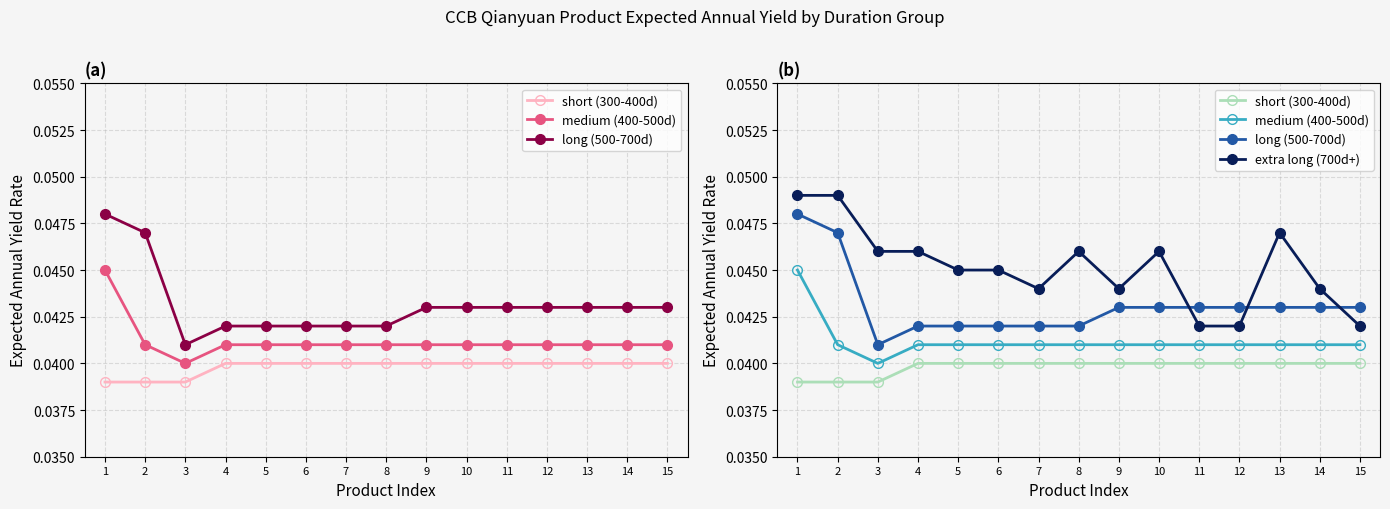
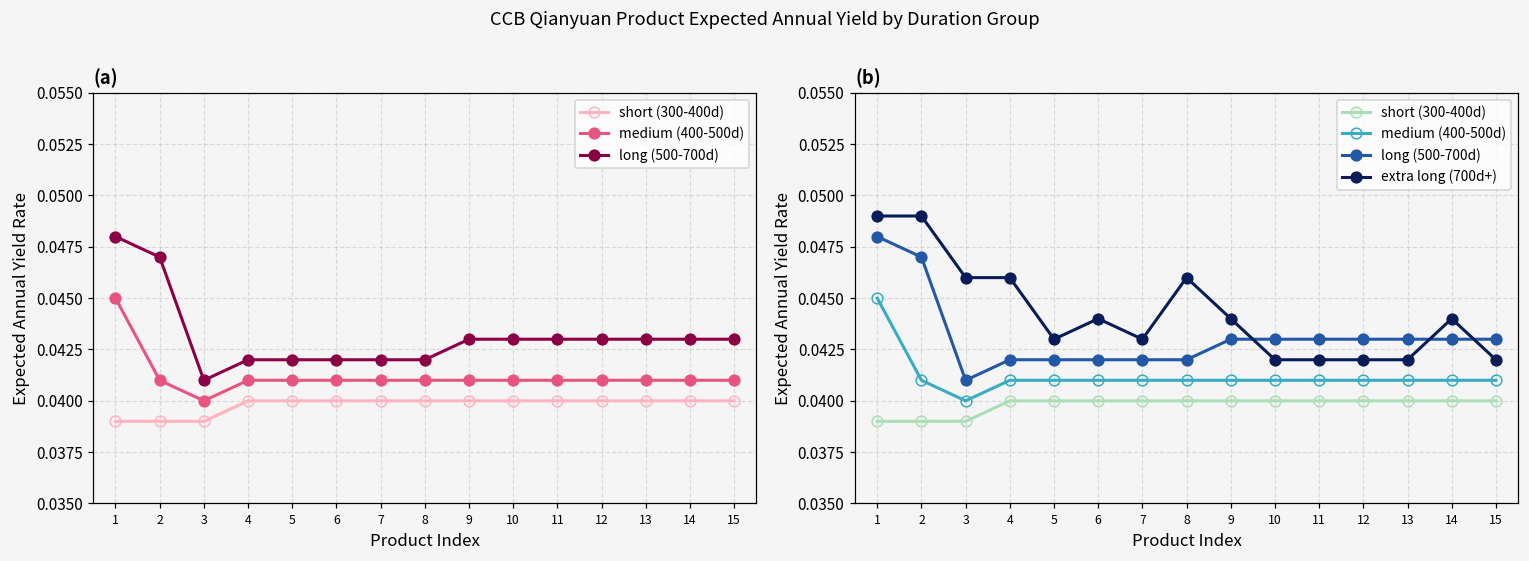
  {
    "(b)": {
      "short (300-400d)": {
        "1": 0.039,
        "2": 0.039,
        "3": 0.039,
        "4": 0.040,
        "5": 0.040,
        "6": 0.040,
        "7": 0.040,
        "8": 0.040,
        "9": 0.040,
        "10": 0.040,
        "11": 0.040,
        "12": 0.040,
        "13": 0.040,
        "14": 0.040,
        "15": 0.040
      },
      "medium (400-500d)": {
        "1": 0.045,
        "2": 0.041,
        "3": 0.040,
        "4": 0.041,
        "5": 0.041,
        "6": 0.041,
        "7": 0.041,
        "8": 0.041,
        "9": 0.041,
        "10": 0.041,
        "11": 0.041,
        "12": 0.041,
        "13": 0.041,
        "14": 0.041,
        "15": 0.041
      },
      "long (500-700d)": {
        "1": 0.048,
        "2": 0.047,
        "3": 0.041,
        "4": 0.042,
        "5": 0.042,
        "6": 0.042,
        "7": 0.042,
        "8": 0.042,
        "9": 0.043,
        "10": 0.043,
        "11": 0.043,
        "12": 0.043,
        "13": 0.043,
        "14": 0.043,
        "15": 0.043
      },
      "extra long (700d+)": {
        "1": 0.049,
        "2": 0.049,
        "3": 0.046,
        "4": 0.046,
-       "5": 0.045,
-       "6": 0.045,
-       "7": 0.044,
+       "5": 0.043,
+       "6": 0.044,
+       "7": 0.043,
        "8": 0.046,
        "9": 0.044,
-       "10": 0.046,
+       "10": 0.042,
        "11": 0.042,
        "12": 0.042,
-       "13": 0.047,
+       "13": 0.042,
        "14": 0.044,
        "15": 0.042
      }
    }
  }
